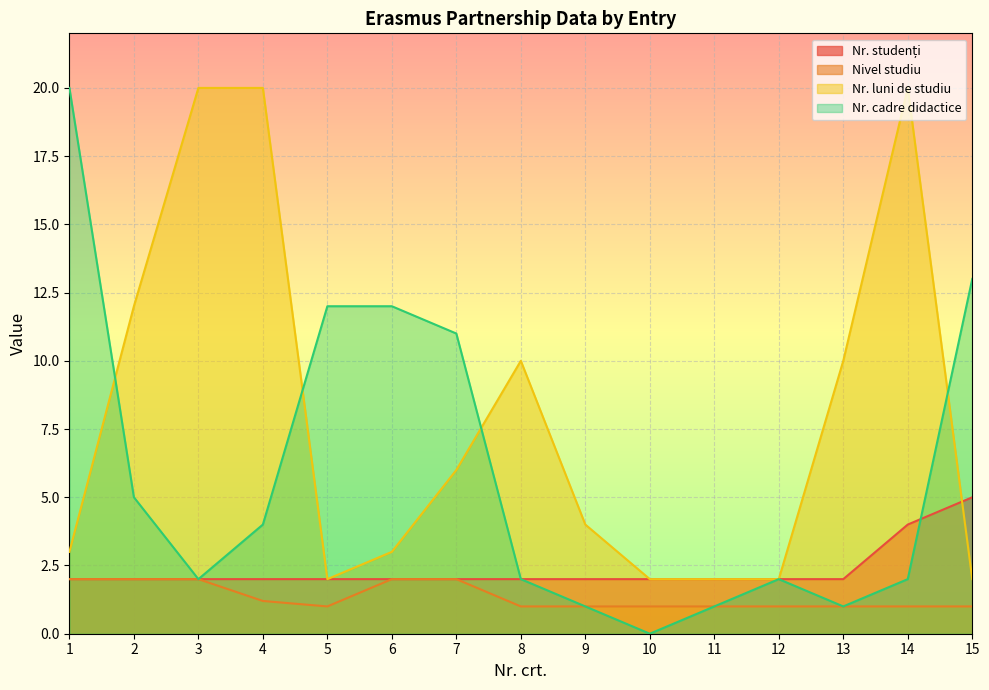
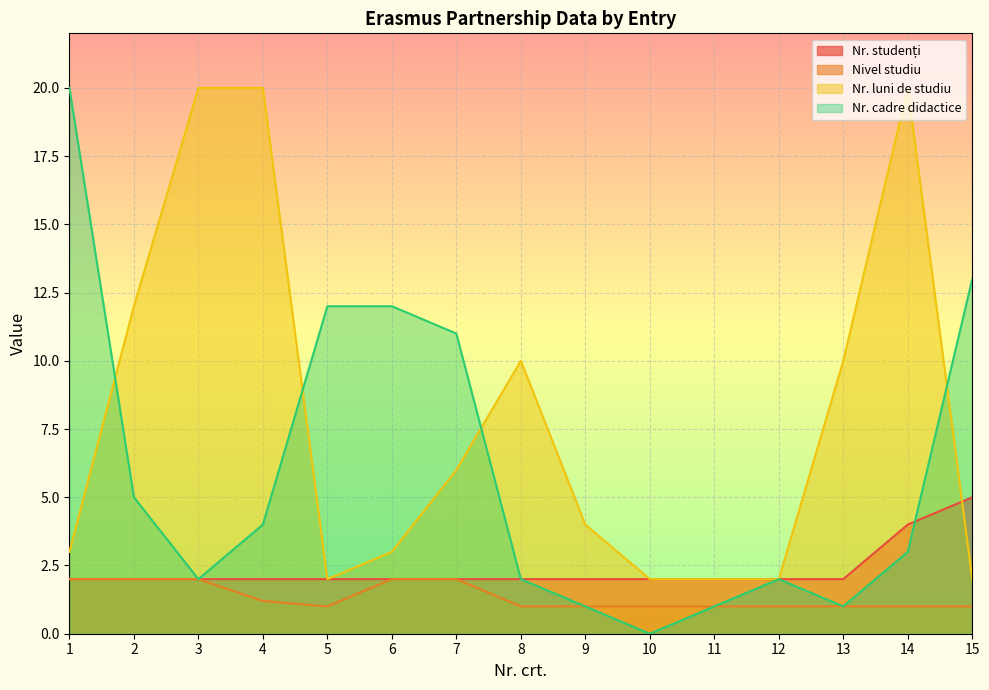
  {
    "Nr. luni de studiu": {
      "1": 3,
      "2": 12,
      "3": 20,
      "4": 20,
      "6": 3,
      "7": 6,
      "8": 10,
      "9": 4,
      "13": 10,
      "15": 2
    },
    "Nr. cadre didactice": {
      "1": 20,
      "2": 5,
      "4": 4,
      "5": 12,
      "6": 12,
      "7": 11,
      "10": 0,
-     "14": 2,
+     "14": 3,
      "15": 13
    }
  }
